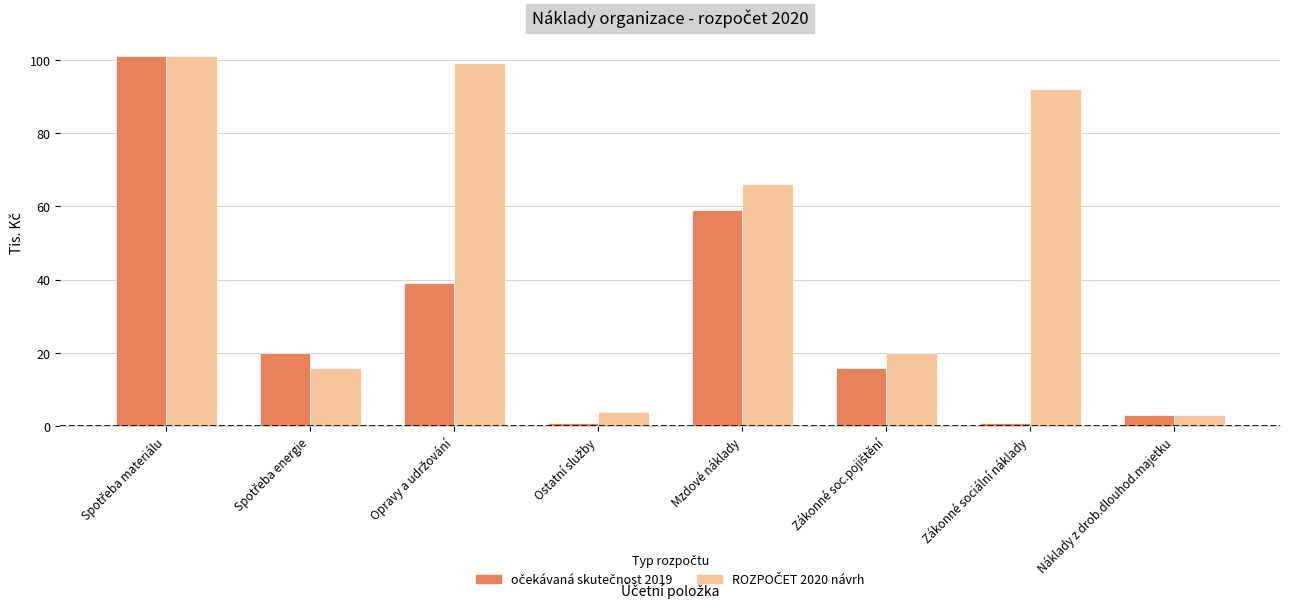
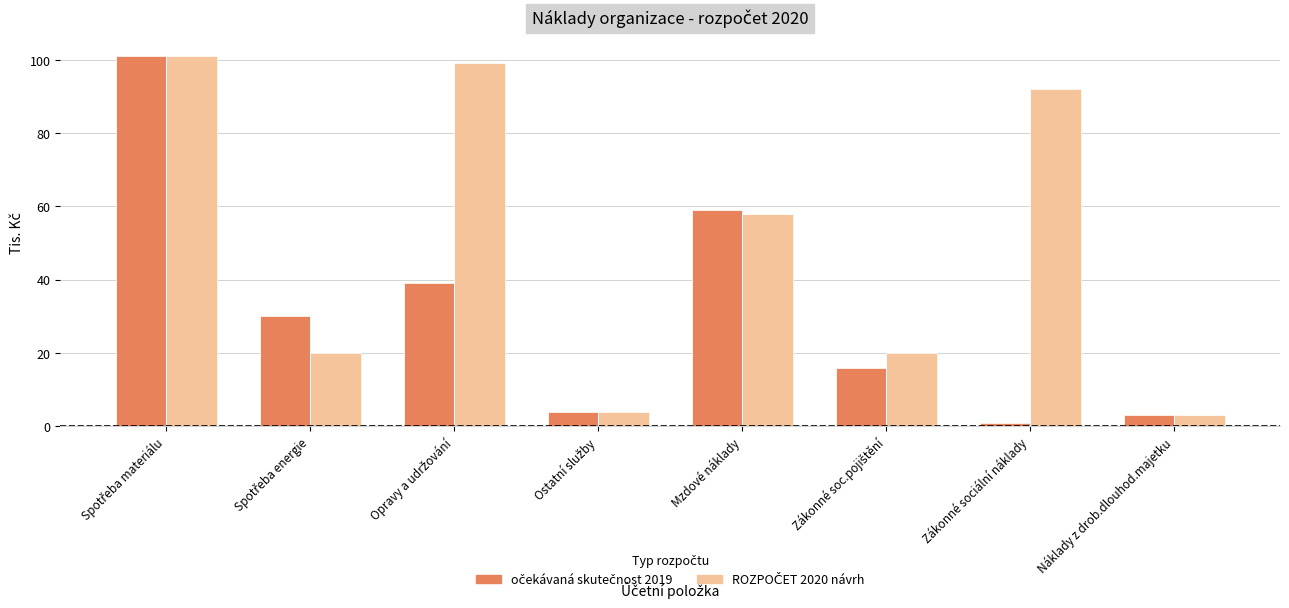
  {
    "očekávaná skutečnost 2019": {
      "Spotřeba materiálu": 101,
-     "Spotřeba energie": 20,
+     "Spotřeba energie": 30,
      "Opravy a udržování": 39,
-     "Ostatní služby": 1,
+     "Ostatní služby": 4,
      "Mzdové náklady": 59,
      "Zákonné soc.pojištění": 16,
      "Zákonné sociální náklady": 1,
      "Náklady z drob.dlouhod.majetku": 3
    },
    "ROZPOČET 2020 návrh": {
      "Spotřeba materiálu": 101,
-     "Spotřeba energie": 16,
+     "Spotřeba energie": 20,
      "Opravy a udržování": 99,
      "Ostatní služby": 4,
-     "Mzdové náklady": 66,
+     "Mzdové náklady": 58,
      "Zákonné soc.pojištění": 20,
      "Zákonné sociální náklady": 92,
      "Náklady z drob.dlouhod.majetku": 3
    }
  }
